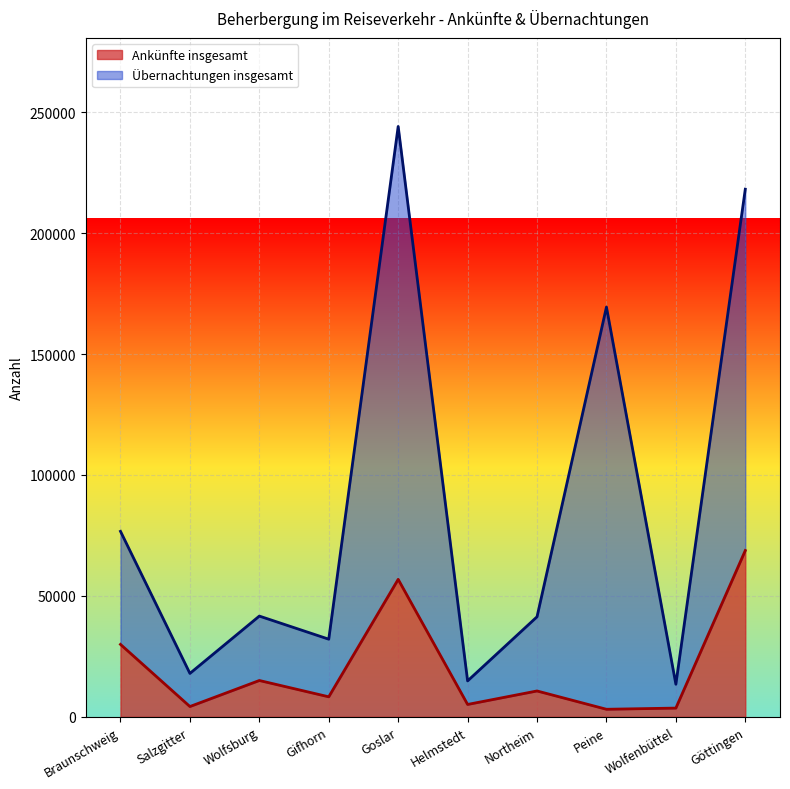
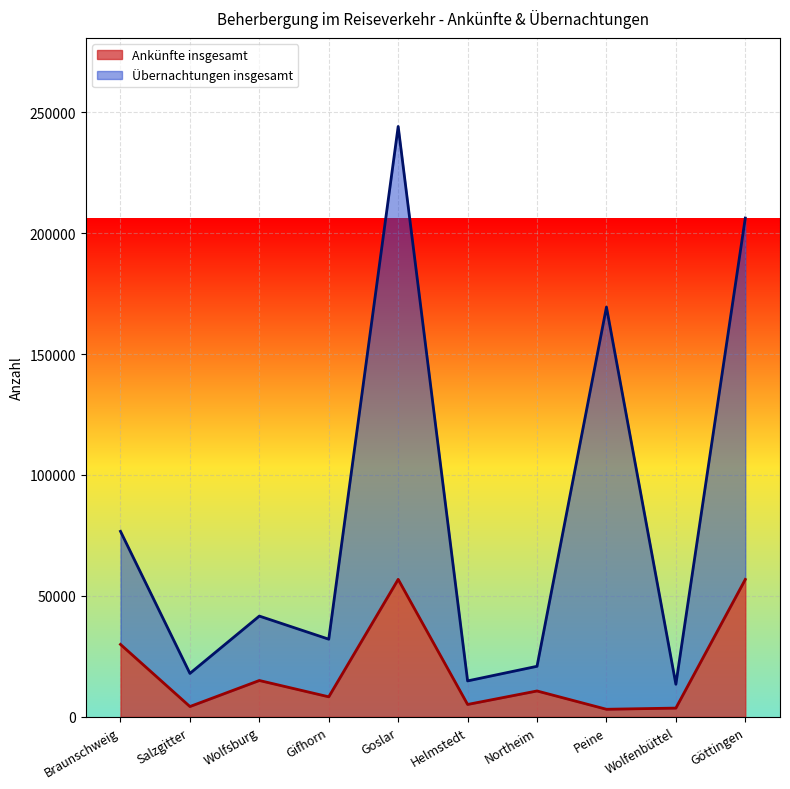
  {
    "Ankünfte insgesamt": {
      "Braunschweig": 30000,
      "Salzgitter": 4000,
      "Wolfsburg": 15000,
      "Gifhorn": 8000,
      "Goslar": 57000,
      "Helmstedt": 5000,
      "Northeim": 11000,
      "Peine": 3000,
      "Wolfenbüttel": 4000,
-     "Göttingen": 69000
+     "Göttingen": 57000
    },
    "Übernachtungen insgesamt": {
      "Braunschweig": 47000,
      "Salzgitter": 14000,
      "Wolfsburg": 27000,
      "Gifhorn": 24000,
      "Goslar": 187000,
      "Helmstedt": 10000,
-     "Northeim": 31000,
+     "Northeim": 10000,
      "Peine": 166000,
      "Wolfenbüttel": 10000,
      "Göttingen": 149000
    }
  }
